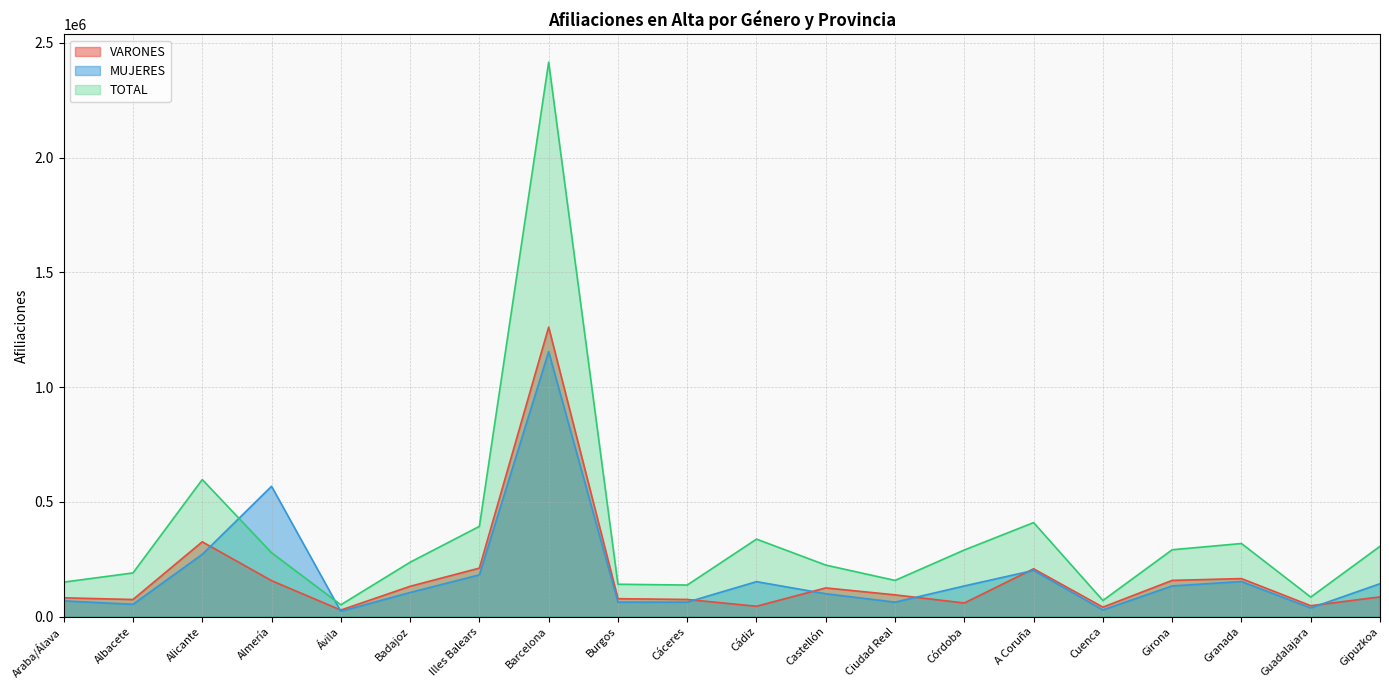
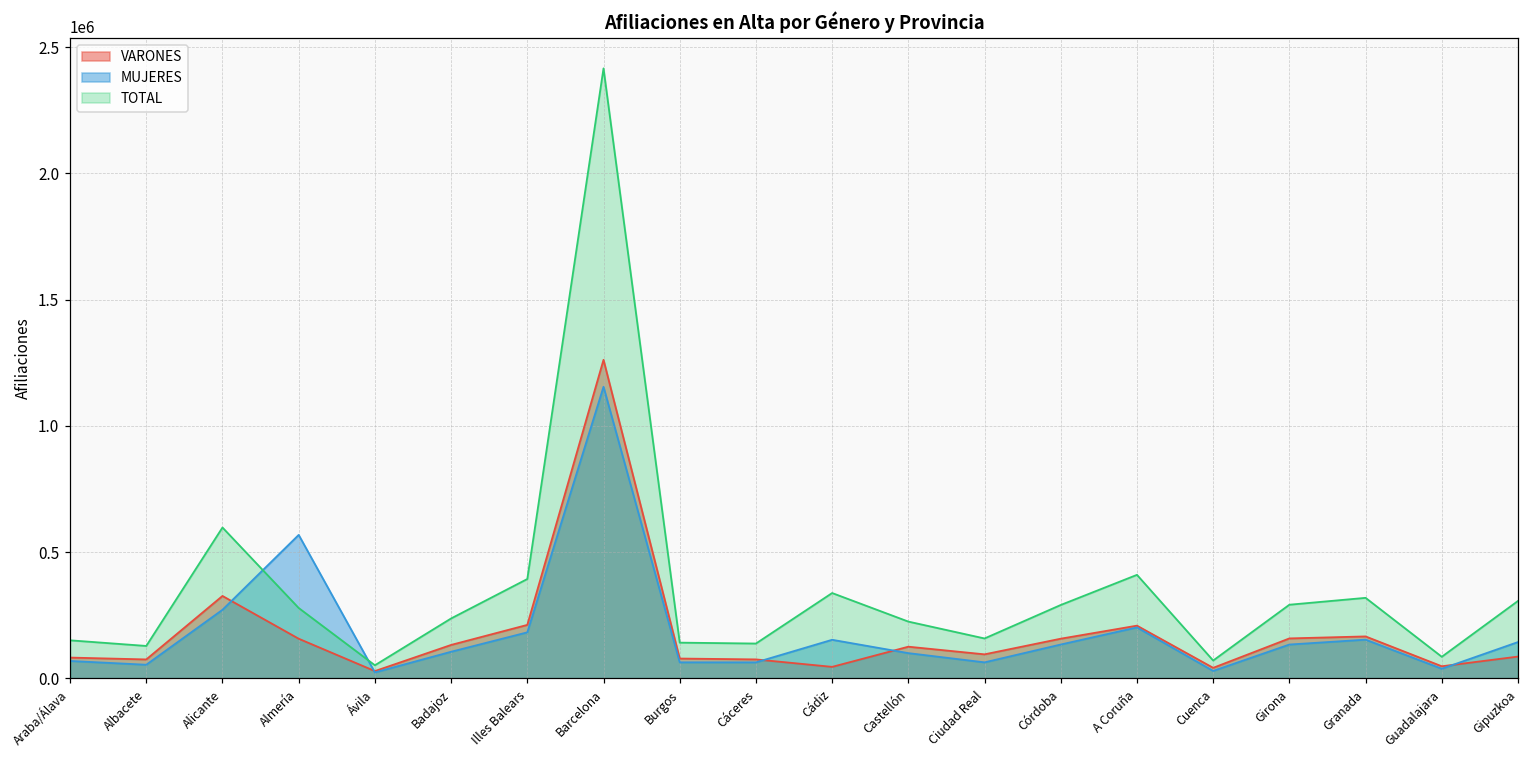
  {
    "VARONES": {
      "Araba/Álava": 80000,
      "Albacete": 70000,
      "Alicante": 330000,
      "Almería": 160000,
      "Badajoz": 130000,
      "Illes Balears": 210000,
      "Barcelona": 1260000,
      "Burgos": 80000,
      "Cáceres": 70000,
      "Cádiz": 50000,
      "Castellón": 120000,
      "Ciudad Real": 90000,
-     "Córdoba": 60000,
+     "Córdoba": 160000,
      "Cuenca": 40000,
      "Girona": 160000,
      "Granada": 170000,
      "Gipuzkoa": 90000
    },
    "MUJERES": {
      "Araba/Álava": 70000,
      "Albacete": 50000,
      "Alicante": 270000,
      "Almería": 570000,
      "Badajoz": 100000,
      "Illes Balears": 180000,
      "Barcelona": 1150000,
      "Burgos": 60000,
      "Cáceres": 60000,
      "Cádiz": 150000,
      "Castellón": 100000,
      "Ciudad Real": 60000,
      "Córdoba": 130000,
      "Cuenca": 30000,
      "Girona": 130000,
      "Granada": 150000,
      "Gipuzkoa": 140000
    },
    "TOTAL": {
      "Araba/Álava": 150000,
-     "Albacete": 190000,
+     "Albacete": 130000,
      "Alicante": 600000,
      "Almería": 280000,
      "Ávila": 50000,
      "Badajoz": 240000,
      "Illes Balears": 390000,
      "Barcelona": 2420000,
      "Burgos": 140000,
      "Cáceres": 140000,
      "Cádiz": 340000,
      "Castellón": 220000,
      "Ciudad Real": 160000,
      "Córdoba": 290000,
      "A Coruña": 410000,
      "Cuenca": 70000,
      "Girona": 290000,
      "Granada": 320000,
      "Guadalajara": 80000,
      "Gipuzkoa": 310000
    }
  }
